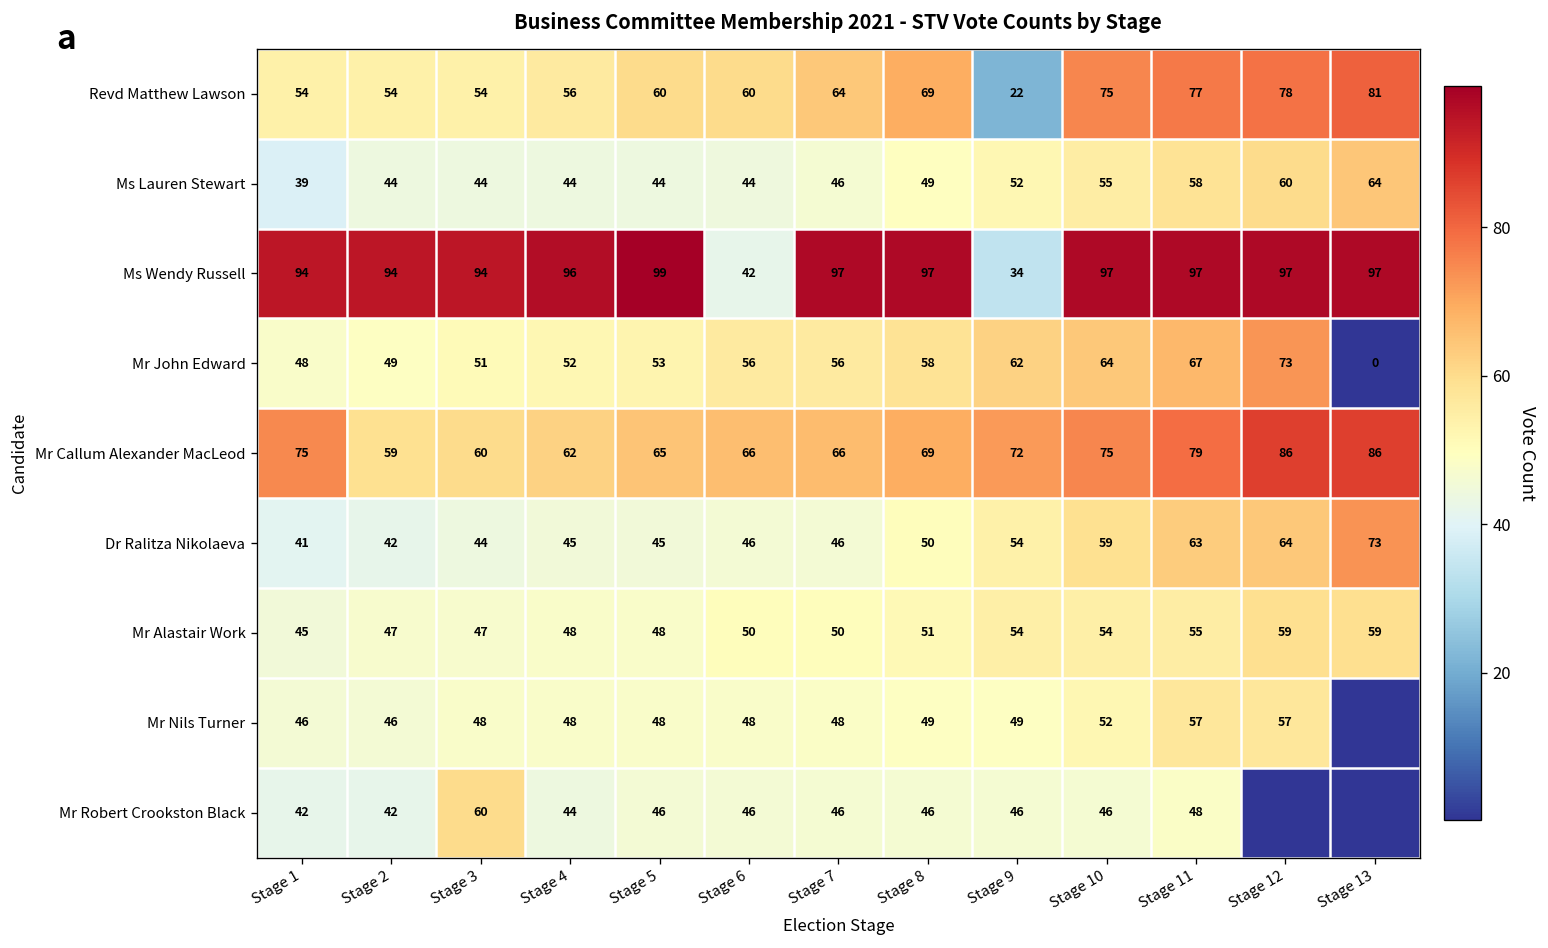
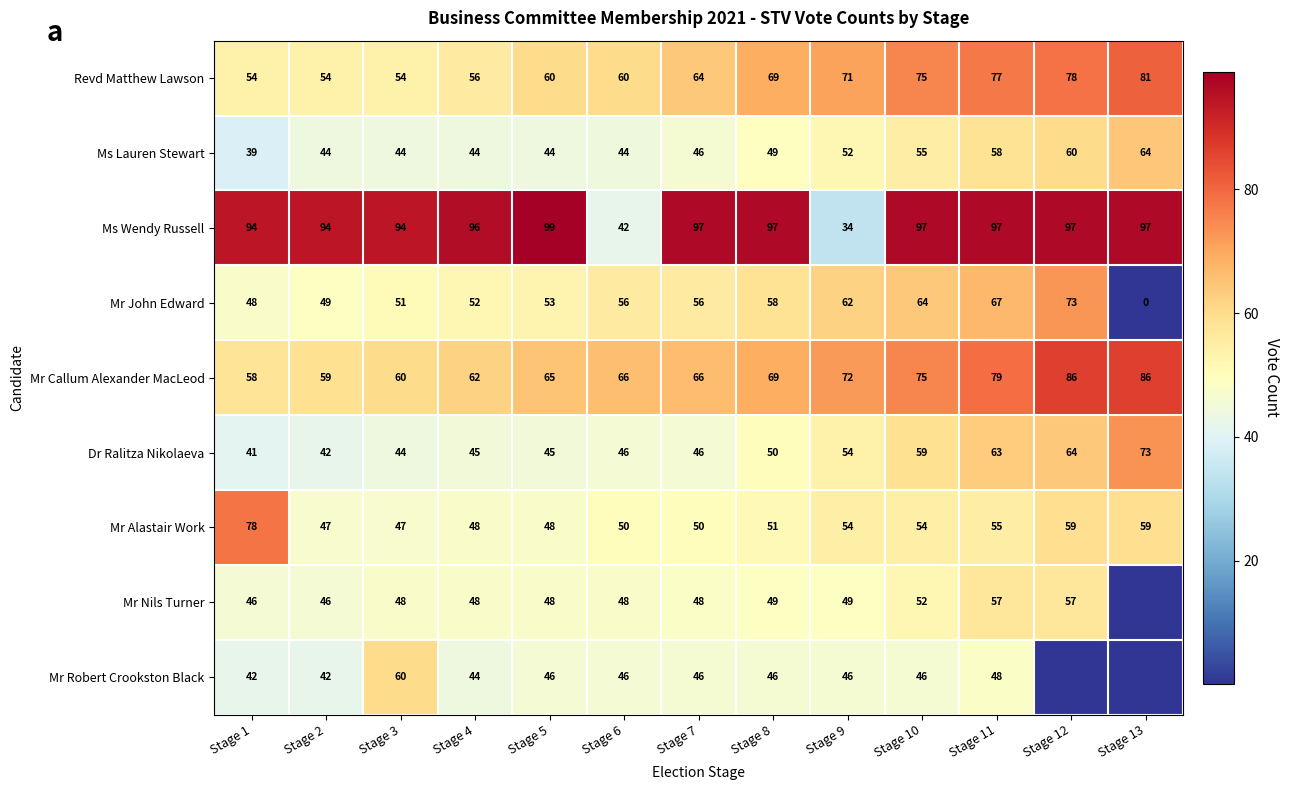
  {
    "Revd Matthew Lawson": {
      "Stage 1": 54,
      "Stage 2": 54,
      "Stage 3": 54,
      "Stage 4": 56,
      "Stage 5": 60,
      "Stage 6": 60,
      "Stage 7": 64,
      "Stage 8": 69,
-     "Stage 9": 22,
+     "Stage 9": 71,
      "Stage 10": 75,
      "Stage 11": 77,
      "Stage 12": 78,
      "Stage 13": 81
    },
    "Ms Lauren Stewart": {
      "Stage 1": 39,
      "Stage 2": 44,
      "Stage 3": 44,
      "Stage 4": 44,
      "Stage 5": 44,
      "Stage 6": 44,
      "Stage 7": 46,
      "Stage 8": 49,
      "Stage 9": 52,
      "Stage 10": 55,
      "Stage 11": 58,
      "Stage 12": 60,
      "Stage 13": 64
    },
    "Ms Wendy Russell": {
      "Stage 1": 94,
      "Stage 2": 94,
      "Stage 3": 94,
      "Stage 4": 96,
      "Stage 5": 99,
      "Stage 6": 42,
      "Stage 7": 97,
      "Stage 8": 97,
      "Stage 9": 34,
      "Stage 10": 97,
      "Stage 11": 97,
      "Stage 12": 97,
      "Stage 13": 97
    },
    "Mr John Edward": {
      "Stage 1": 48,
      "Stage 2": 49,
      "Stage 3": 51,
      "Stage 4": 52,
      "Stage 5": 53,
      "Stage 6": 56,
      "Stage 7": 56,
      "Stage 8": 58,
      "Stage 9": 62,
      "Stage 10": 64,
      "Stage 11": 67,
      "Stage 12": 73,
      "Stage 13": 0
    },
    "Mr Callum Alexander MacLeod": {
-     "Stage 1": 75,
+     "Stage 1": 58,
      "Stage 2": 59,
      "Stage 3": 60,
      "Stage 4": 62,
      "Stage 5": 65,
      "Stage 6": 66,
      "Stage 7": 66,
      "Stage 8": 69,
      "Stage 9": 72,
      "Stage 10": 75,
      "Stage 11": 79,
      "Stage 12": 86,
      "Stage 13": 86
    },
    "Dr Ralitza Nikolaeva": {
      "Stage 1": 41,
      "Stage 2": 42,
      "Stage 3": 44,
      "Stage 4": 45,
      "Stage 5": 45,
      "Stage 6": 46,
      "Stage 7": 46,
      "Stage 8": 50,
      "Stage 9": 54,
      "Stage 10": 59,
      "Stage 11": 63,
      "Stage 12": 64,
      "Stage 13": 73
    },
    "Mr Alastair Work": {
-     "Stage 1": 45,
+     "Stage 1": 78,
      "Stage 2": 47,
      "Stage 3": 47,
      "Stage 4": 48,
      "Stage 5": 48,
      "Stage 6": 50,
      "Stage 7": 50,
      "Stage 8": 51,
      "Stage 9": 54,
      "Stage 10": 54,
      "Stage 11": 55,
      "Stage 12": 59,
      "Stage 13": 59
    },
    "Mr Nils Turner": {
      "Stage 1": 46,
      "Stage 2": 46,
      "Stage 3": 48,
      "Stage 4": 48,
      "Stage 5": 48,
      "Stage 6": 48,
      "Stage 7": 48,
      "Stage 8": 49,
      "Stage 9": 49,
      "Stage 10": 52,
      "Stage 11": 57,
      "Stage 12": 57
    },
    "Mr Robert Crookston Black": {
      "Stage 1": 42,
      "Stage 2": 42,
      "Stage 3": 60,
      "Stage 4": 44,
      "Stage 5": 46,
      "Stage 6": 46,
      "Stage 7": 46,
      "Stage 8": 46,
      "Stage 9": 46,
      "Stage 10": 46,
      "Stage 11": 48
    }
  }
